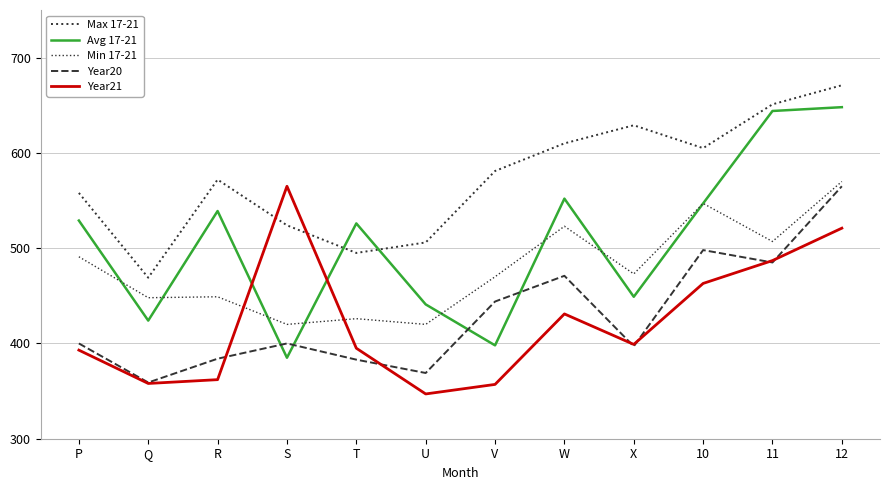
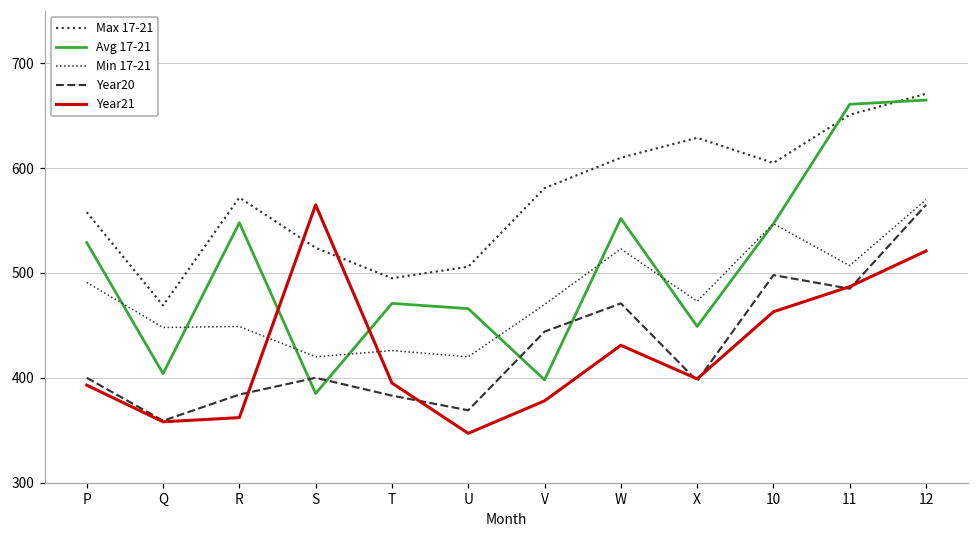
  {
    "Avg 17-21": {
      "P": 530,
-     "Q": 420,
-     "R": 540,
+     "Q": 400,
+     "R": 550,
      "S": 390,
-     "T": 530,
-     "U": 440,
+     "T": 470,
+     "U": 470,
      "V": 400,
      "W": 550,
      "X": 450,
-     "11": 640,
-     "12": 650
+     "11": 660,
+     "12": 670
    },
    "Year21": {
      "P": 390,
      "R": 360,
      "S": 570,
      "T": 400,
      "U": 350,
-     "V": 360,
+     "V": 380,
      "W": 430,
      "10": 460,
      "12": 520
    }
  }
